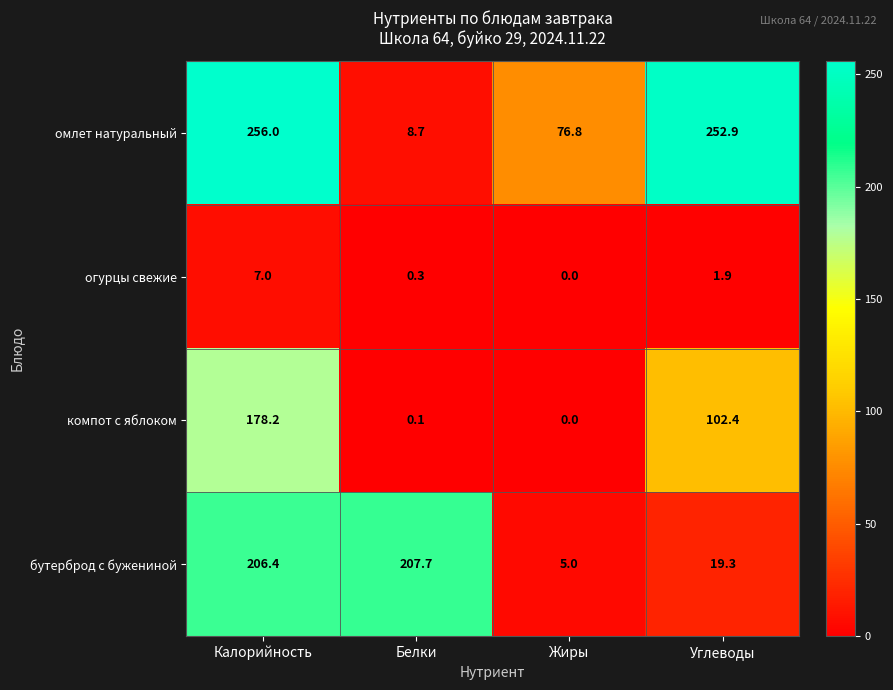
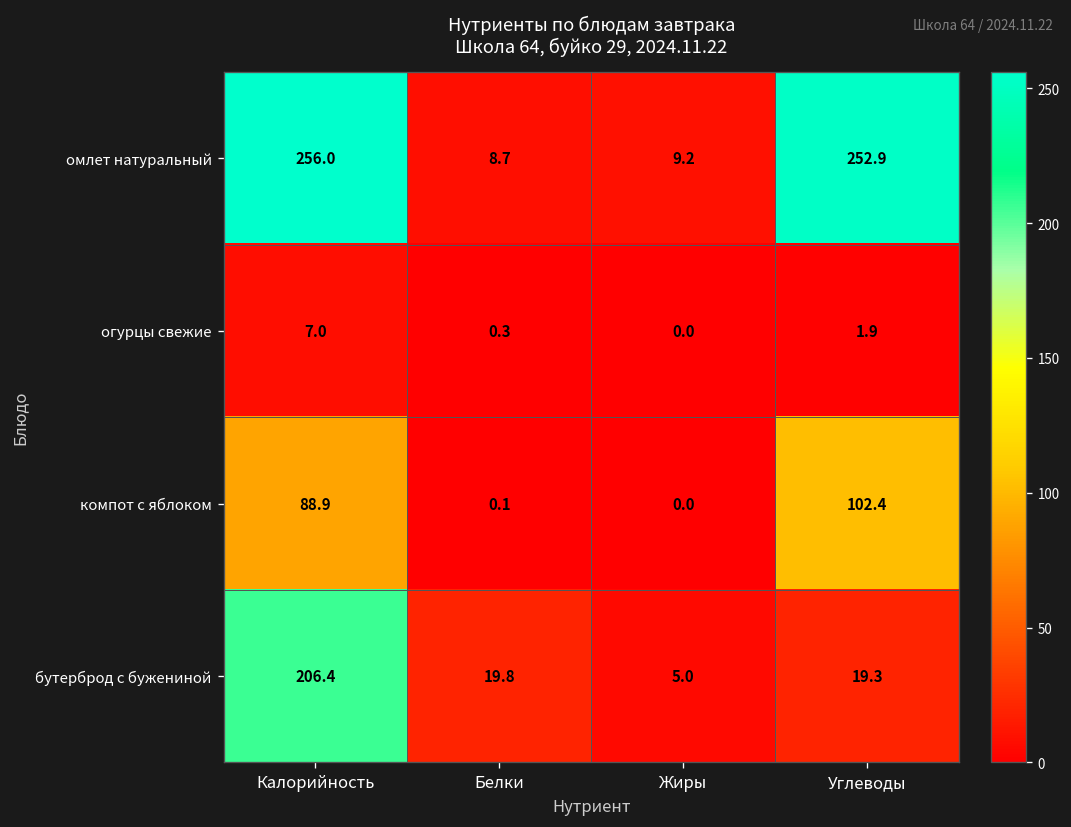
  {
    "омлет натуральный": {
      "Калорийность": 256.0,
      "Белки": 8.7,
-     "Жиры": 76.8,
+     "Жиры": 9.2,
      "Углеводы": 252.9
    },
    "огурцы свежие": {
      "Калорийность": 7.0,
      "Белки": 0.3,
      "Жиры": 0.0,
      "Углеводы": 1.9
    },
    "компот с яблоком": {
-     "Калорийность": 178.2,
+     "Калорийность": 88.9,
      "Белки": 0.1,
      "Жиры": 0.0,
      "Углеводы": 102.4
    },
    "бутерброд с бужениной": {
      "Калорийность": 206.4,
-     "Белки": 207.7,
+     "Белки": 19.8,
      "Жиры": 5.0,
      "Углеводы": 19.3
    }
  }
